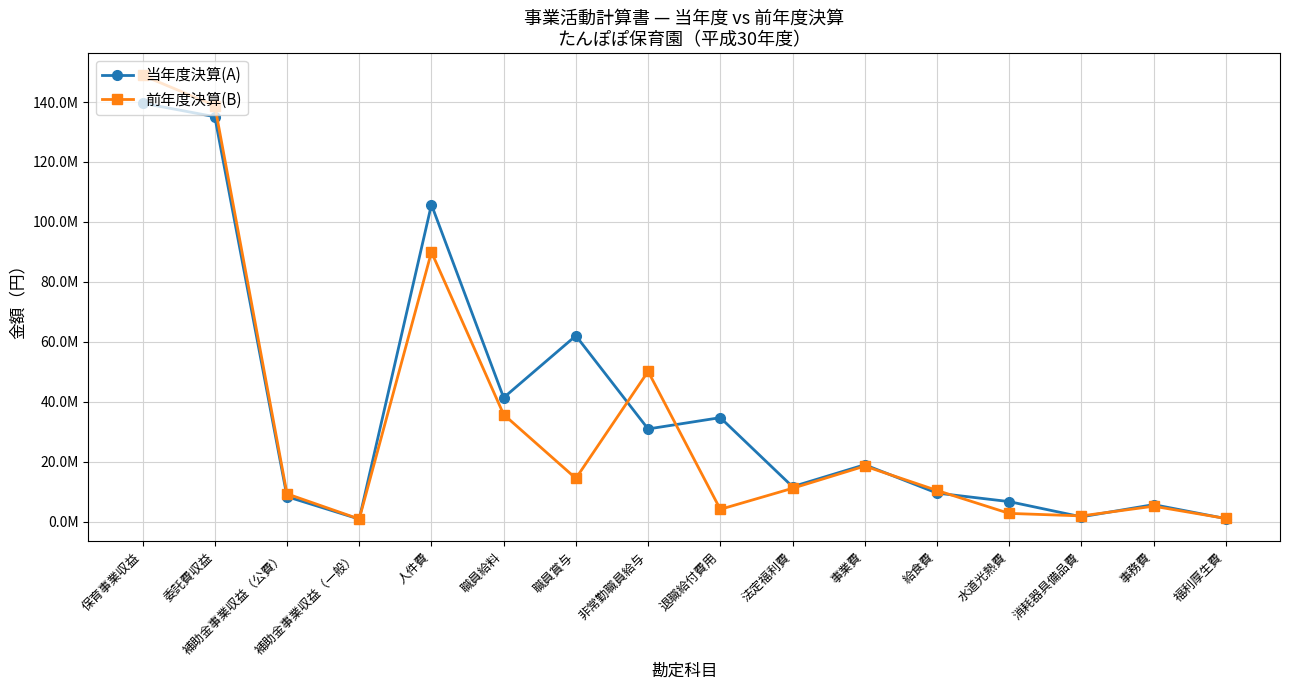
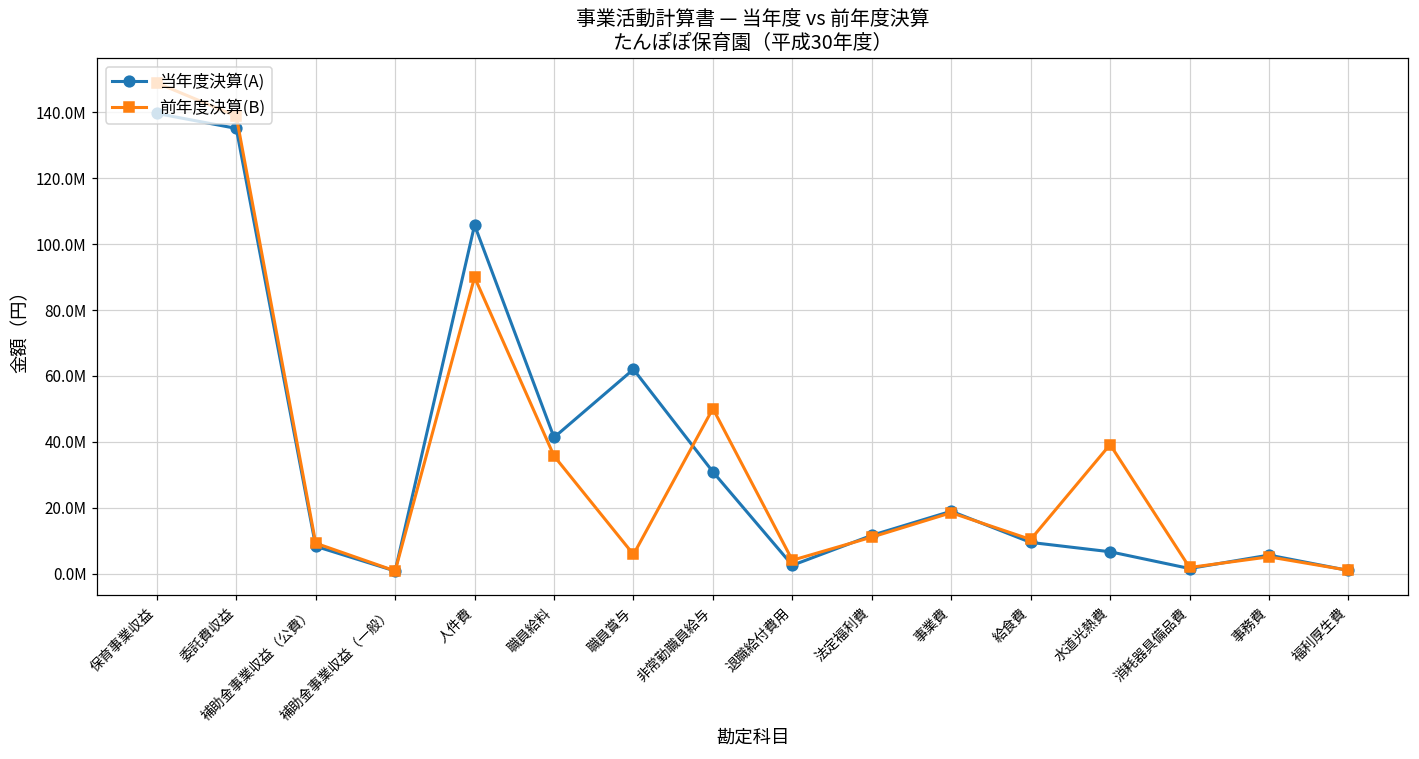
  {
    "当年度決算(A)": {
      "委託費収益": 135000000,
      "補助金事業収益（公費）": 8000000,
      "人件費": 106000000,
      "職員給料": 41000000,
      "職員賞与": 62000000,
      "非常勤職員給与": 31000000,
-     "退職給付費用": 35000000,
+     "退職給付費用": 3000000,
      "給食費": 9000000,
      "水道光熱費": 7000000
    },
    "前年度決算(B)": {
      "補助金事業収益（公費）": 9000000,
      "人件費": 90000000,
      "職員給料": 36000000,
-     "職員賞与": 14000000,
+     "職員賞与": 6000000,
      "非常勤職員給与": 50000000,
      "退職給付費用": 4000000,
      "給食費": 10000000,
-     "水道光熱費": 3000000
+     "水道光熱費": 39000000
    }
  }
